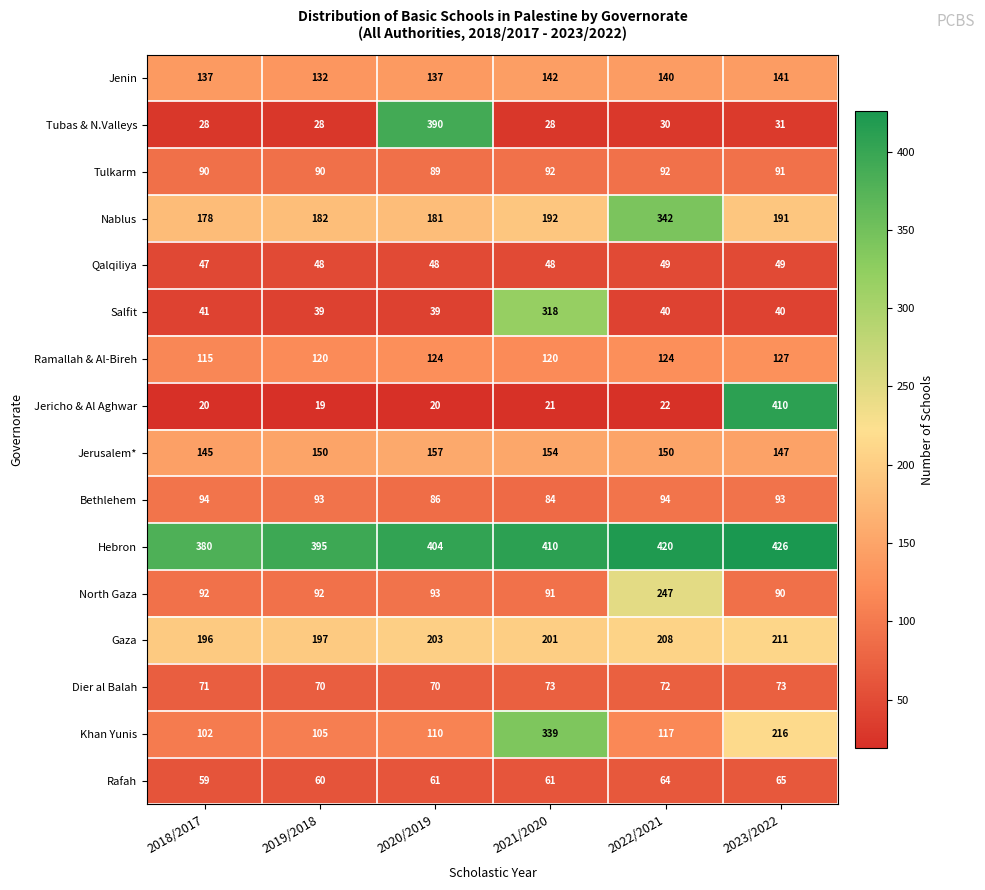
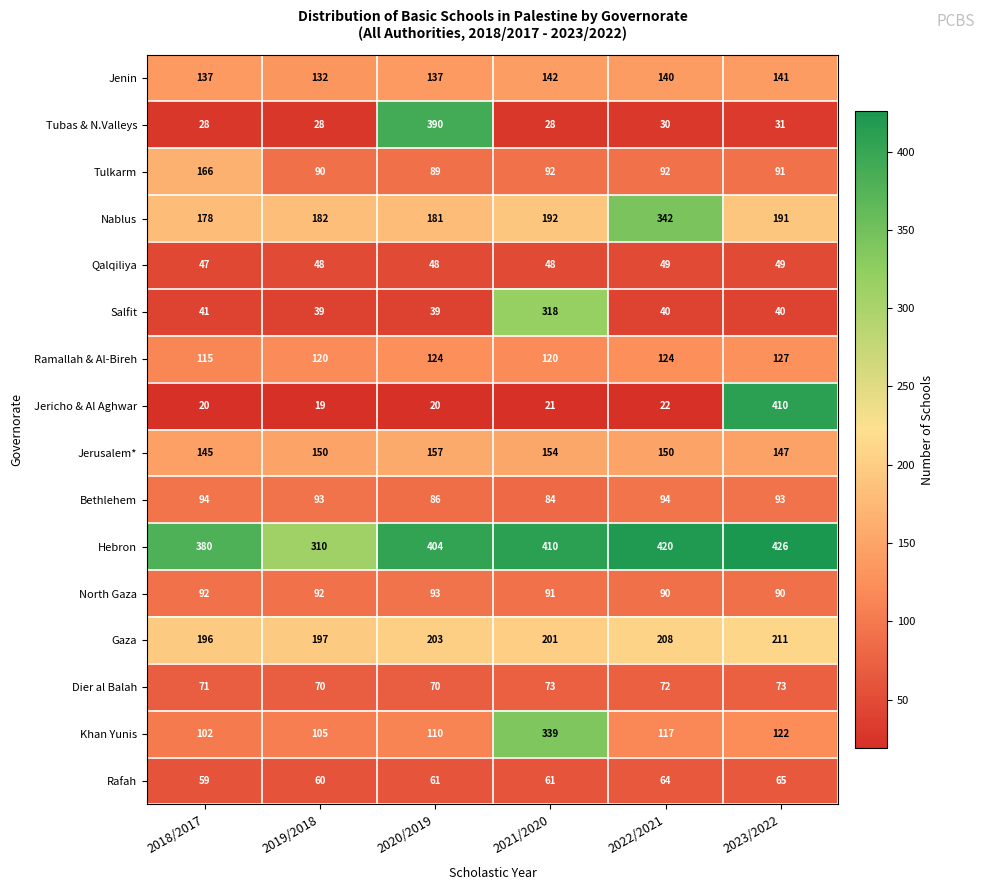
  {
    "Jenin": {
      "2018/2017": 137,
      "2019/2018": 132,
      "2020/2019": 137,
      "2021/2020": 142,
      "2022/2021": 140,
      "2023/2022": 141
    },
    "Tubas & N.Valleys": {
      "2018/2017": 28,
      "2019/2018": 28,
      "2020/2019": 390,
      "2021/2020": 28,
      "2022/2021": 30,
      "2023/2022": 31
    },
    "Tulkarm": {
-     "2018/2017": 90,
+     "2018/2017": 166,
      "2019/2018": 90,
      "2020/2019": 89,
      "2021/2020": 92,
      "2022/2021": 92,
      "2023/2022": 91
    },
    "Nablus": {
      "2018/2017": 178,
      "2019/2018": 182,
      "2020/2019": 181,
      "2021/2020": 192,
      "2022/2021": 342,
      "2023/2022": 191
    },
    "Qalqiliya": {
      "2018/2017": 47,
      "2019/2018": 48,
      "2020/2019": 48,
      "2021/2020": 48,
      "2022/2021": 49,
      "2023/2022": 49
    },
    "Salfit": {
      "2018/2017": 41,
      "2019/2018": 39,
      "2020/2019": 39,
      "2021/2020": 318,
      "2022/2021": 40,
      "2023/2022": 40
    },
    "Ramallah & Al-Bireh": {
      "2018/2017": 115,
      "2019/2018": 120,
      "2020/2019": 124,
      "2021/2020": 120,
      "2022/2021": 124,
      "2023/2022": 127
    },
    "Jericho & Al Aghwar": {
      "2018/2017": 20,
      "2019/2018": 19,
      "2020/2019": 20,
      "2021/2020": 21,
      "2022/2021": 22,
      "2023/2022": 410
    },
    "Jerusalem*": {
      "2018/2017": 145,
      "2019/2018": 150,
      "2020/2019": 157,
      "2021/2020": 154,
      "2022/2021": 150,
      "2023/2022": 147
    },
    "Bethlehem": {
      "2018/2017": 94,
      "2019/2018": 93,
      "2020/2019": 86,
      "2021/2020": 84,
      "2022/2021": 94,
      "2023/2022": 93
    },
    "Hebron": {
      "2018/2017": 380,
-     "2019/2018": 395,
+     "2019/2018": 310,
      "2020/2019": 404,
      "2021/2020": 410,
      "2022/2021": 420,
      "2023/2022": 426
    },
    "North Gaza": {
      "2018/2017": 92,
      "2019/2018": 92,
      "2020/2019": 93,
      "2021/2020": 91,
-     "2022/2021": 247,
+     "2022/2021": 90,
      "2023/2022": 90
    },
    "Gaza": {
      "2018/2017": 196,
      "2019/2018": 197,
      "2020/2019": 203,
      "2021/2020": 201,
      "2022/2021": 208,
      "2023/2022": 211
    },
    "Dier al Balah": {
      "2018/2017": 71,
      "2019/2018": 70,
      "2020/2019": 70,
      "2021/2020": 73,
      "2022/2021": 72,
      "2023/2022": 73
    },
    "Khan Yunis": {
      "2018/2017": 102,
      "2019/2018": 105,
      "2020/2019": 110,
      "2021/2020": 339,
      "2022/2021": 117,
-     "2023/2022": 216
+     "2023/2022": 122
    },
    "Rafah": {
      "2018/2017": 59,
      "2019/2018": 60,
      "2020/2019": 61,
      "2021/2020": 61,
      "2022/2021": 64,
      "2023/2022": 65
    }
  }
